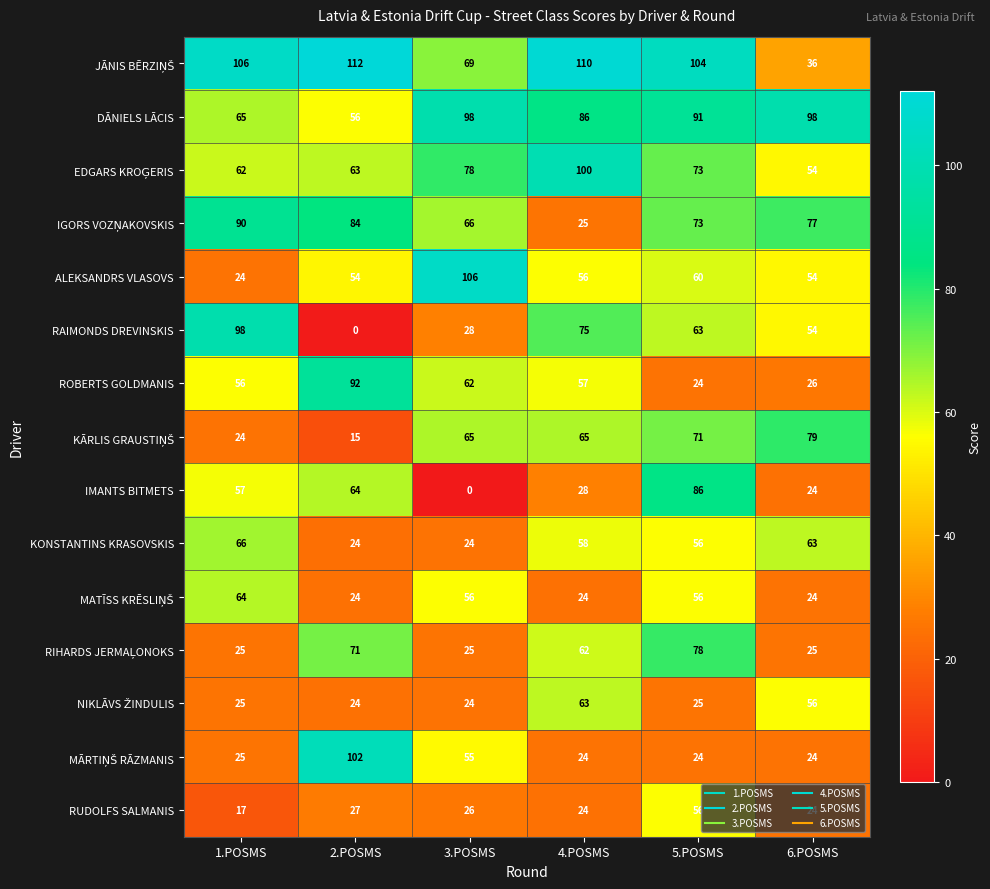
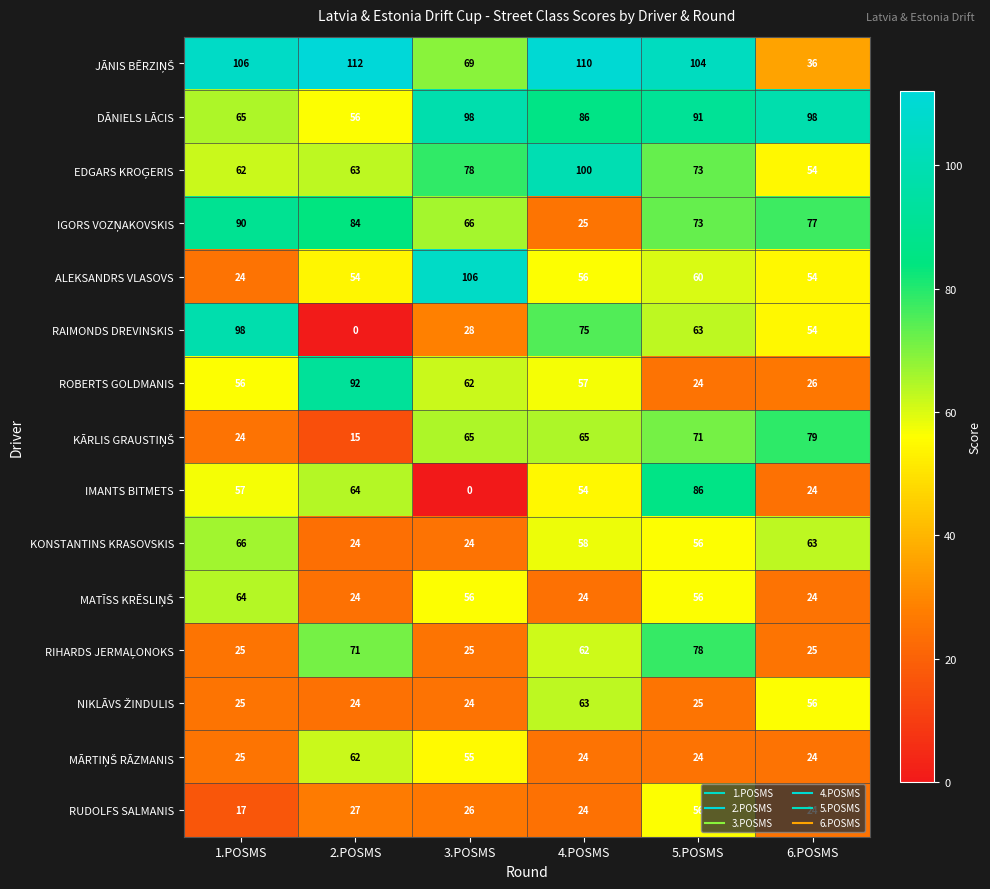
  {
    "JĀNIS BĒRZIŅŠ": {
      "1.POSMS": 106,
      "2.POSMS": 112,
      "3.POSMS": 69,
      "4.POSMS": 110,
      "5.POSMS": 104,
      "6.POSMS": 36
    },
    "DĀNIELS LĀCIS": {
      "1.POSMS": 65,
      "2.POSMS": 56,
      "3.POSMS": 98,
      "4.POSMS": 86,
      "5.POSMS": 91,
      "6.POSMS": 98
    },
    "EDGARS KROĢERIS": {
      "1.POSMS": 62,
      "2.POSMS": 63,
      "3.POSMS": 78,
      "4.POSMS": 100,
      "5.POSMS": 73,
      "6.POSMS": 54
    },
    "IGORS VOZŅAKOVSKIS": {
      "1.POSMS": 90,
      "2.POSMS": 84,
      "3.POSMS": 66,
      "4.POSMS": 25,
      "5.POSMS": 73,
      "6.POSMS": 77
    },
    "ALEKSANDRS VLASOVS": {
      "1.POSMS": 24,
      "2.POSMS": 54,
      "3.POSMS": 106,
      "4.POSMS": 56,
      "5.POSMS": 60,
      "6.POSMS": 54
    },
    "RAIMONDS DREVINSKIS": {
      "1.POSMS": 98,
      "2.POSMS": 0,
      "3.POSMS": 28,
      "4.POSMS": 75,
      "5.POSMS": 63,
      "6.POSMS": 54
    },
    "ROBERTS GOLDMANIS": {
      "1.POSMS": 56,
      "2.POSMS": 92,
      "3.POSMS": 62,
      "4.POSMS": 57,
      "5.POSMS": 24,
      "6.POSMS": 26
    },
    "KĀRLIS GRAUSTIŅŠ": {
      "1.POSMS": 24,
      "2.POSMS": 15,
      "3.POSMS": 65,
      "4.POSMS": 65,
      "5.POSMS": 71,
      "6.POSMS": 79
    },
    "IMANTS BITMETS": {
      "1.POSMS": 57,
      "2.POSMS": 64,
      "3.POSMS": 0,
-     "4.POSMS": 28,
+     "4.POSMS": 54,
      "5.POSMS": 86,
      "6.POSMS": 24
    },
    "KONSTANTINS KRASOVSKIS": {
      "1.POSMS": 66,
      "2.POSMS": 24,
      "3.POSMS": 24,
      "4.POSMS": 58,
      "5.POSMS": 56,
      "6.POSMS": 63
    },
    "MATĪSS KRĒSLIŅŠ": {
      "1.POSMS": 64,
      "2.POSMS": 24,
      "3.POSMS": 56,
      "4.POSMS": 24,
      "5.POSMS": 56,
      "6.POSMS": 24
    },
    "RIHARDS JERMAĻONOKS": {
      "1.POSMS": 25,
      "2.POSMS": 71,
      "3.POSMS": 25,
      "4.POSMS": 62,
      "5.POSMS": 78,
      "6.POSMS": 25
    },
    "NIKLĀVS ŽINDULIS": {
      "1.POSMS": 25,
      "2.POSMS": 24,
      "3.POSMS": 24,
      "4.POSMS": 63,
      "5.POSMS": 25,
      "6.POSMS": 56
    },
    "MĀRTIŅŠ RĀZMANIS": {
      "1.POSMS": 25,
-     "2.POSMS": 102,
+     "2.POSMS": 62,
      "3.POSMS": 55,
      "4.POSMS": 24,
      "5.POSMS": 24,
      "6.POSMS": 24
    },
    "RUDOLFS SALMANIS": {
      "1.POSMS": 17,
      "2.POSMS": 27,
      "3.POSMS": 26,
      "4.POSMS": 24
    }
  }
